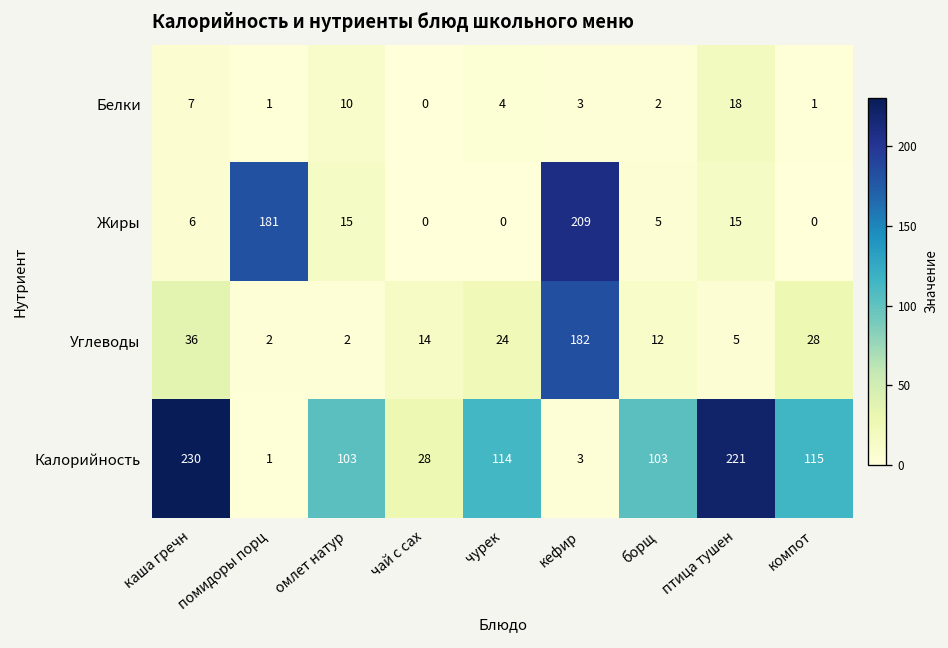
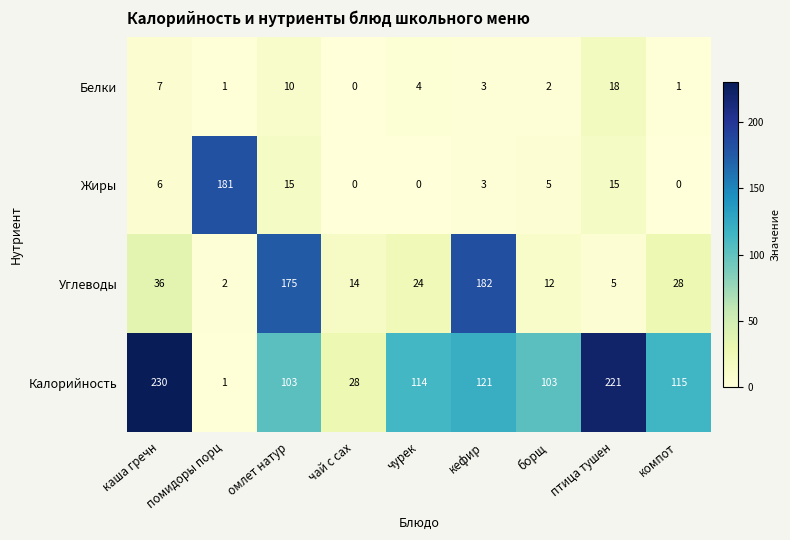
  {
    "Белки": {
      "каша гречн": 7,
      "помидоры порц": 1,
      "омлет натур": 10,
      "чай с сах": 0,
      "чурек": 4,
      "кефир": 3,
      "борщ": 2,
      "птица тушен": 18,
      "компот": 1
    },
    "Жиры": {
      "каша гречн": 6,
      "помидоры порц": 181,
      "омлет натур": 15,
      "чай с сах": 0,
      "чурек": 0,
-     "кефир": 209,
+     "кефир": 3,
      "борщ": 5,
      "птица тушен": 15,
      "компот": 0
    },
    "Углеводы": {
      "каша гречн": 36,
      "помидоры порц": 2,
-     "омлет натур": 2,
+     "омлет натур": 175,
      "чай с сах": 14,
      "чурек": 24,
      "кефир": 182,
      "борщ": 12,
      "птица тушен": 5,
      "компот": 28
    },
    "Калорийность": {
      "каша гречн": 230,
      "помидоры порц": 1,
      "омлет натур": 103,
      "чай с сах": 28,
      "чурек": 114,
-     "кефир": 3,
+     "кефир": 121,
      "борщ": 103,
      "птица тушен": 221,
      "компот": 115
    }
  }
